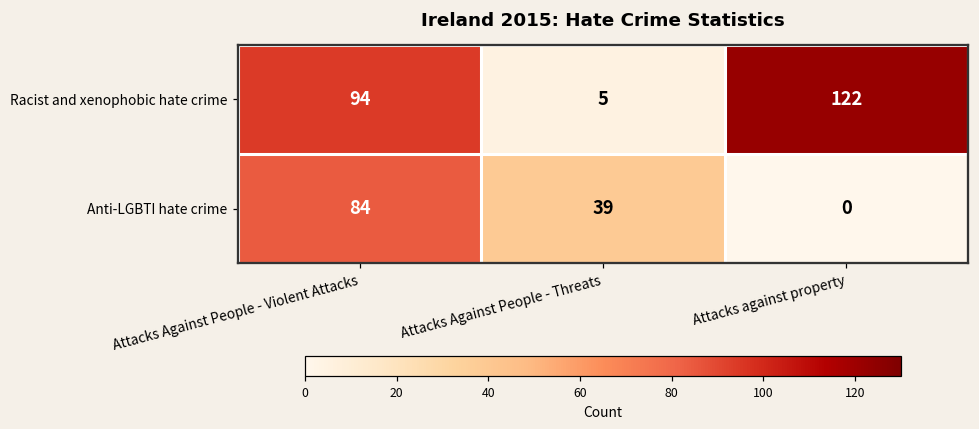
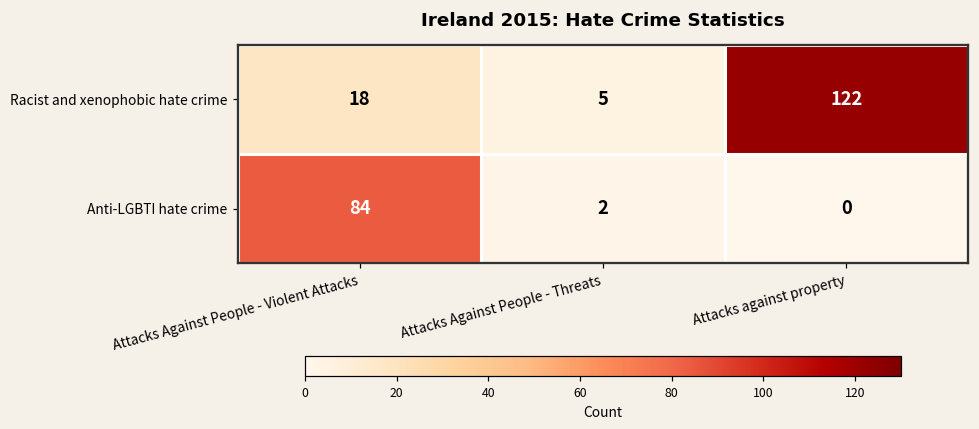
  {
    "Racist and xenophobic hate crime": {
-     "Attacks Against People - Violent Attacks": 94,
+     "Attacks Against People - Violent Attacks": 18,
      "Attacks Against People - Threats": 5,
      "Attacks against property": 122
    },
    "Anti-LGBTI hate crime": {
      "Attacks Against People - Violent Attacks": 84,
-     "Attacks Against People - Threats": 39,
+     "Attacks Against People - Threats": 2,
      "Attacks against property": 0
    }
  }
